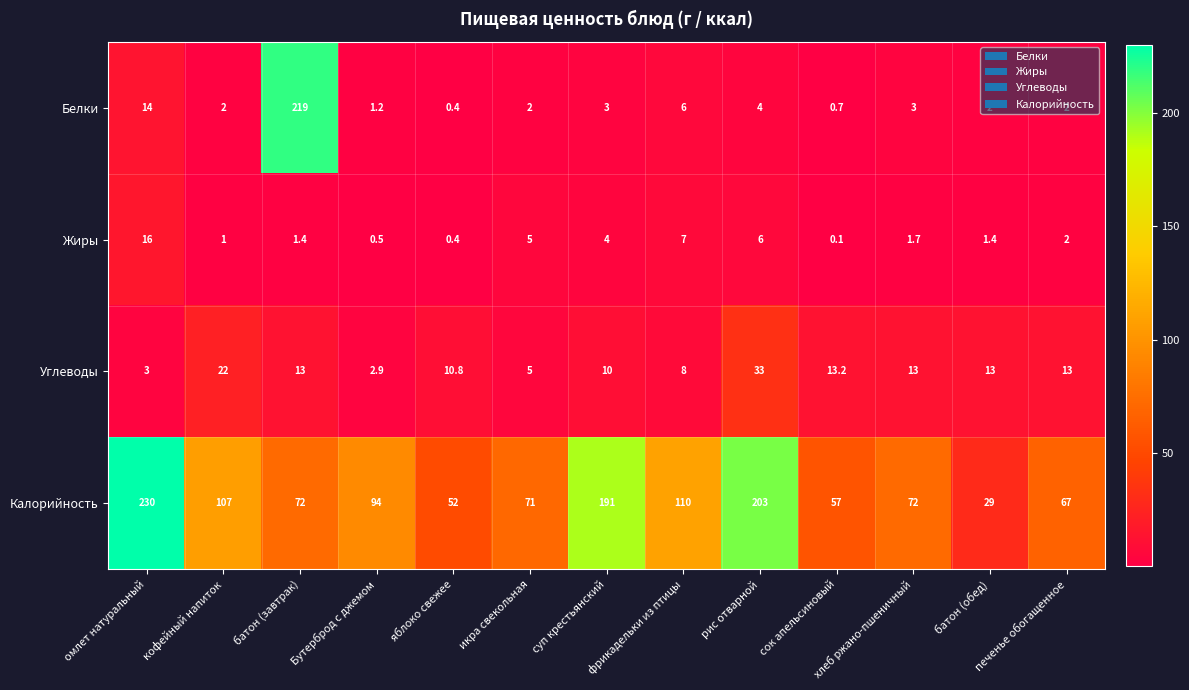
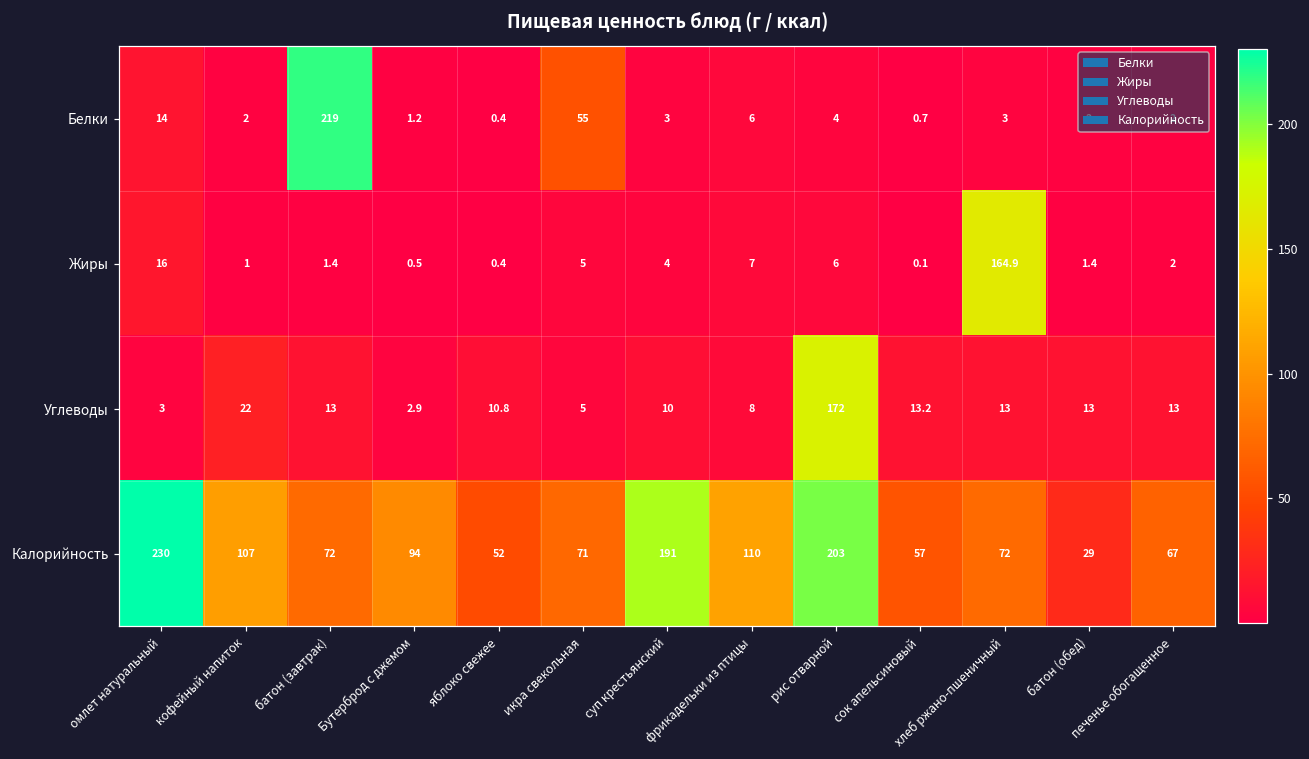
  {
    "Белки": {
      "омлет натуральный": 14,
      "кофейный напиток": 2,
      "батон (завтрак)": 219,
      "Бутерброд с джемом": 1.2,
      "яблоко свежее": 0.4,
-     "икра свекольная": 2,
+     "икра свекольная": 55,
      "суп крестьянский": 3,
      "фрикадельки из птицы": 6,
      "рис отварной": 4,
      "сок апельсиновый": 0.7,
      "хлеб ржано-пшеничный": 3
    },
    "Жиры": {
      "омлет натуральный": 16,
      "кофейный напиток": 1,
      "батон (завтрак)": 1.4,
      "Бутерброд с джемом": 0.5,
      "яблоко свежее": 0.4,
      "икра свекольная": 5,
      "суп крестьянский": 4,
      "фрикадельки из птицы": 7,
      "рис отварной": 6,
      "сок апельсиновый": 0.1,
-     "хлеб ржано-пшеничный": 1.7,
+     "хлеб ржано-пшеничный": 164.9,
      "батон (обед)": 1.4,
      "печенье обогащенное": 2
    },
    "Углеводы": {
      "омлет натуральный": 3,
      "кофейный напиток": 22,
      "батон (завтрак)": 13,
      "Бутерброд с джемом": 2.9,
      "яблоко свежее": 10.8,
      "икра свекольная": 5,
      "суп крестьянский": 10,
      "фрикадельки из птицы": 8,
-     "рис отварной": 33,
+     "рис отварной": 172,
      "сок апельсиновый": 13.2,
      "хлеб ржано-пшеничный": 13,
      "батон (обед)": 13,
      "печенье обогащенное": 13
    },
    "Калорийность": {
      "омлет натуральный": 230,
      "кофейный напиток": 107,
      "батон (завтрак)": 72,
      "Бутерброд с джемом": 94,
      "яблоко свежее": 52,
      "икра свекольная": 71,
      "суп крестьянский": 191,
      "фрикадельки из птицы": 110,
      "рис отварной": 203,
      "сок апельсиновый": 57,
      "хлеб ржано-пшеничный": 72,
      "батон (обед)": 29,
      "печенье обогащенное": 67
    }
  }
